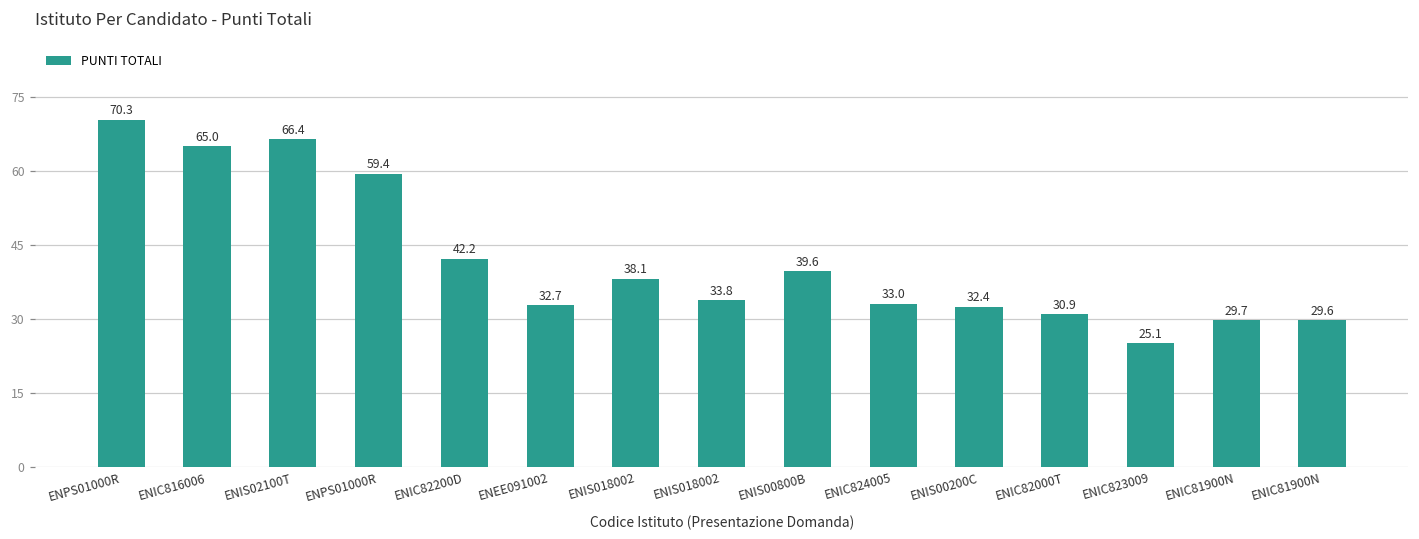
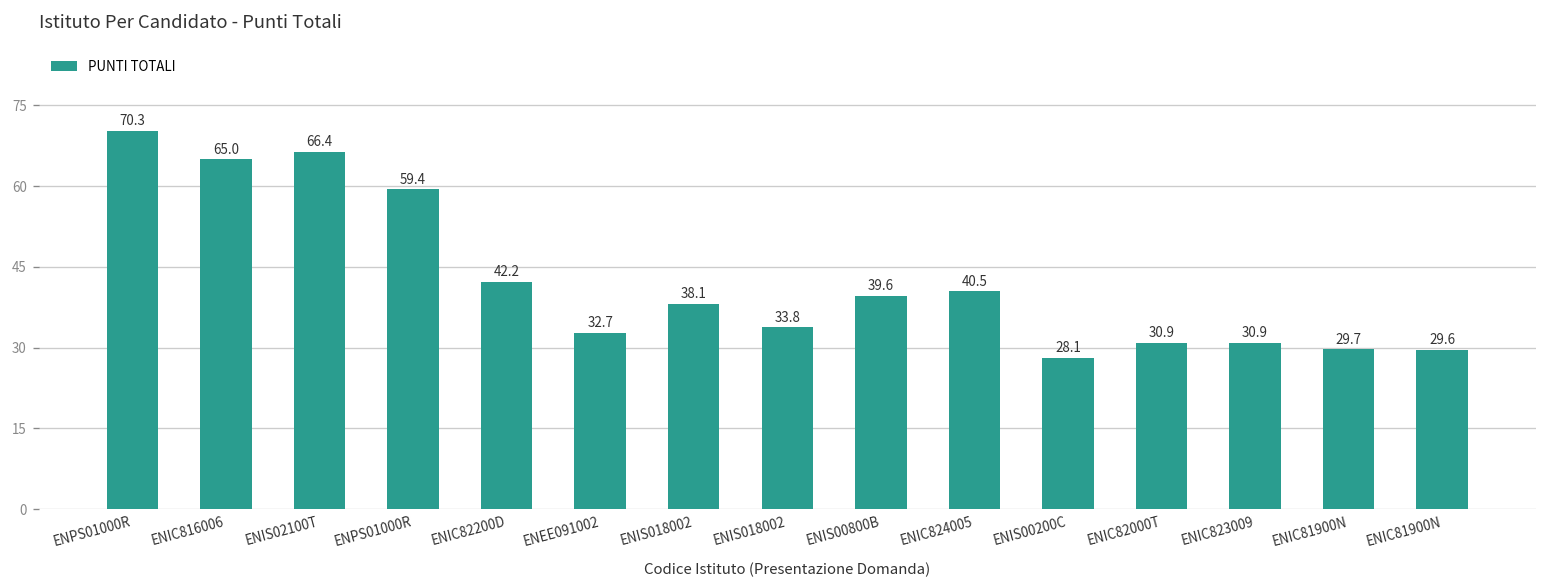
  {
    "ENIC816006": 65.0,
    "ENIS02100T": 66.4,
    "ENIC82200D": 42.2,
    "ENEE091002": 32.7,
    "ENIS00800B": 39.6,
-   "ENIC824005": 33.0,
-   "ENIS00200C": 32.4,
+   "ENIC824005": 40.5,
+   "ENIS00200C": 28.1,
    "ENIC82000T": 30.9,
-   "ENIC823009": 25.1
+   "ENIC823009": 30.9
  }
